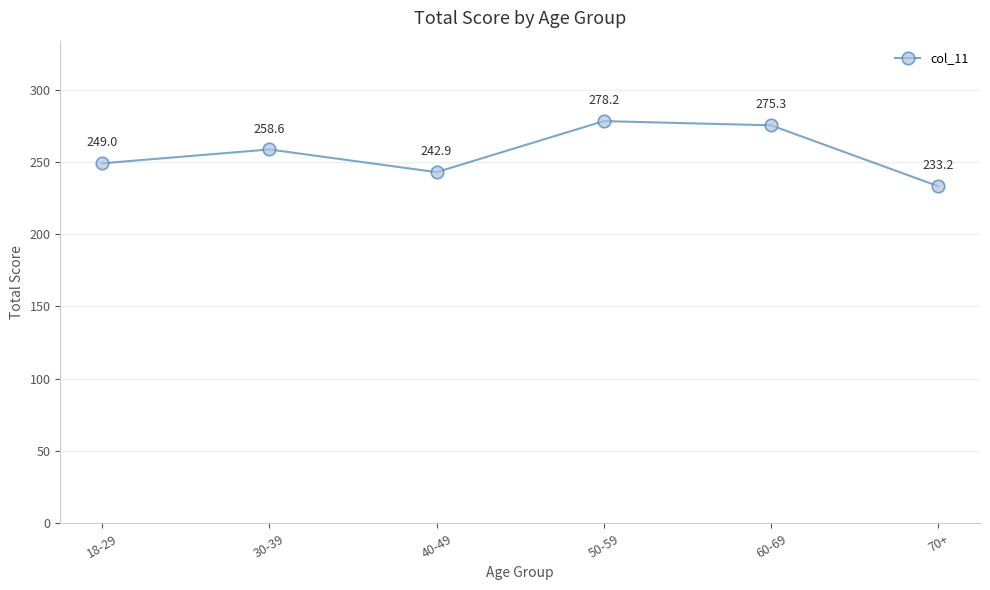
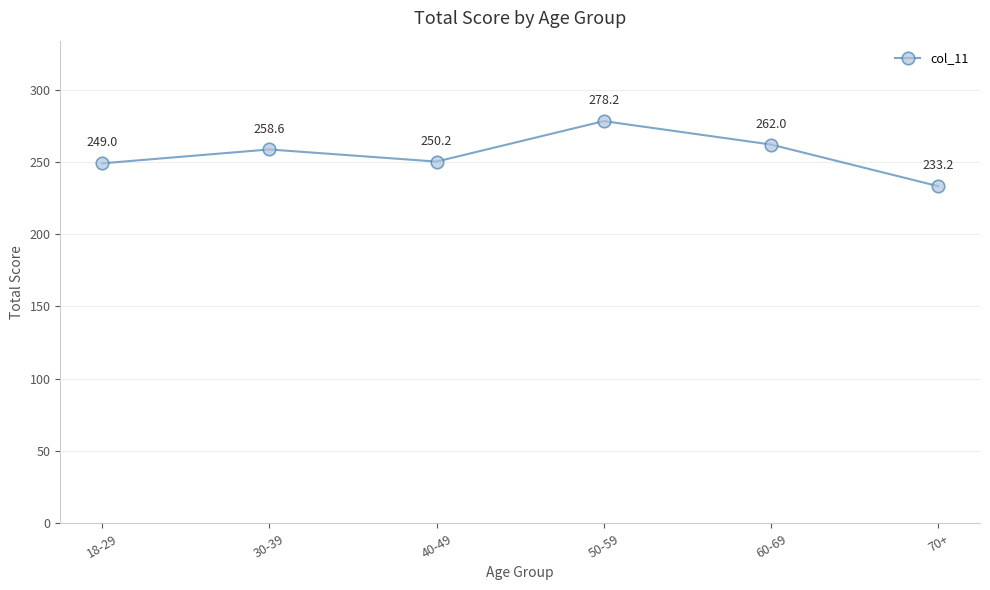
  {
    "18-29": 249.0,
    "30-39": 258.6,
-   "40-49": 242.9,
+   "40-49": 250.2,
    "50-59": 278.2,
-   "60-69": 275.3,
+   "60-69": 262.0,
    "70+": 233.2
  }
